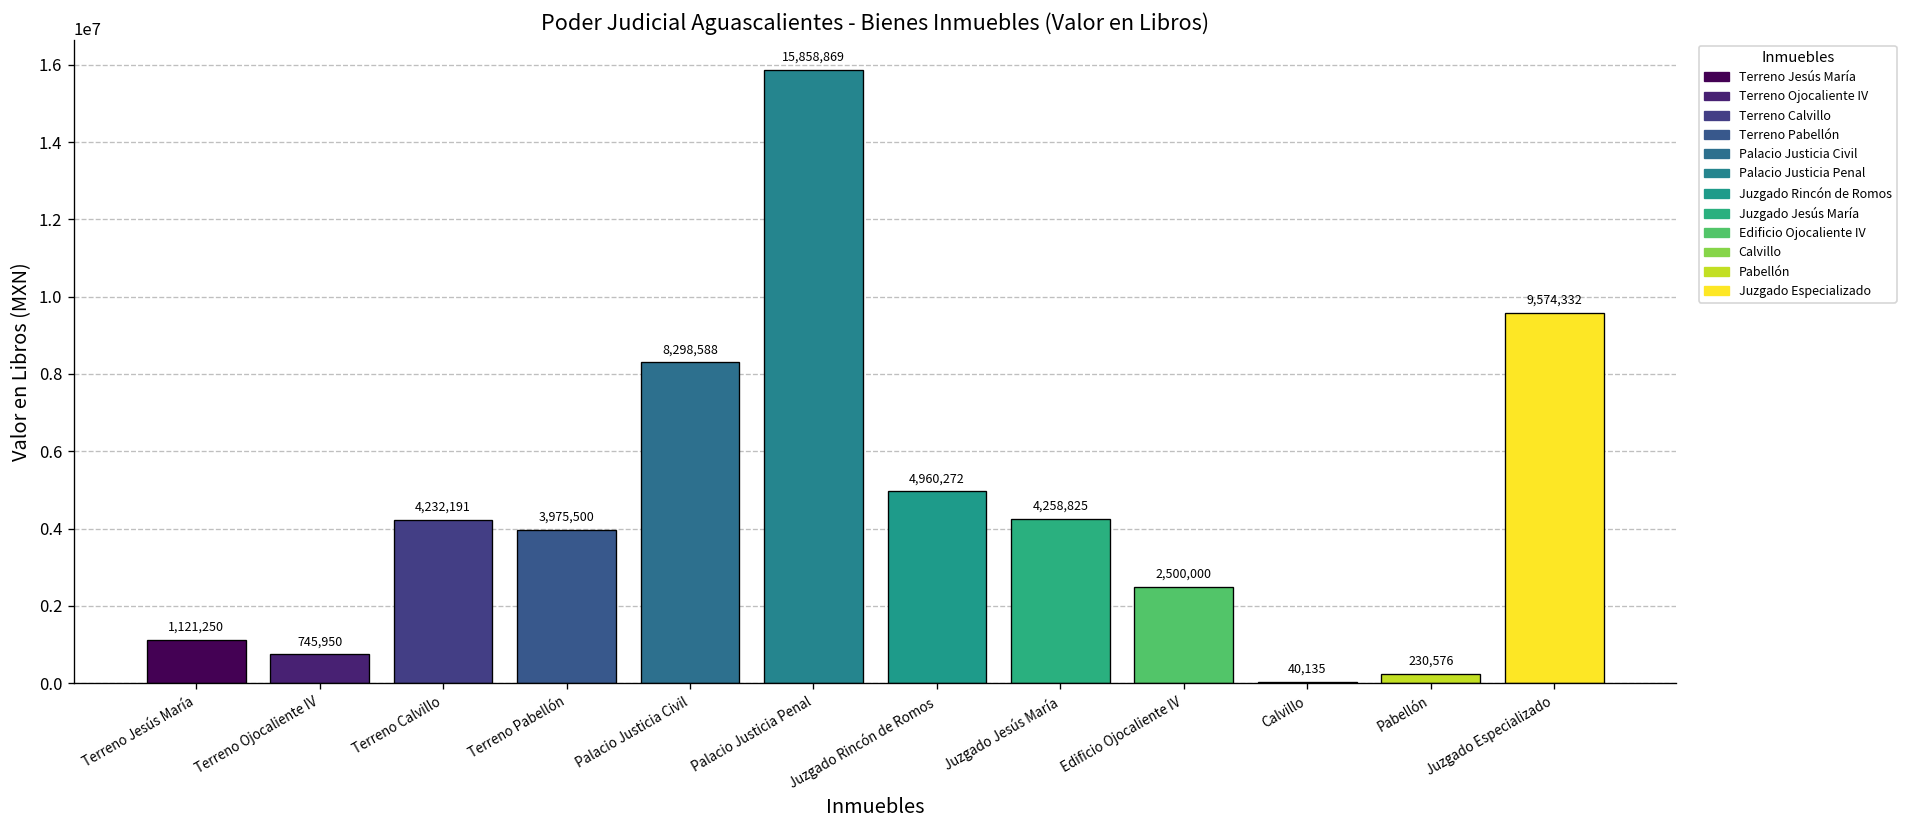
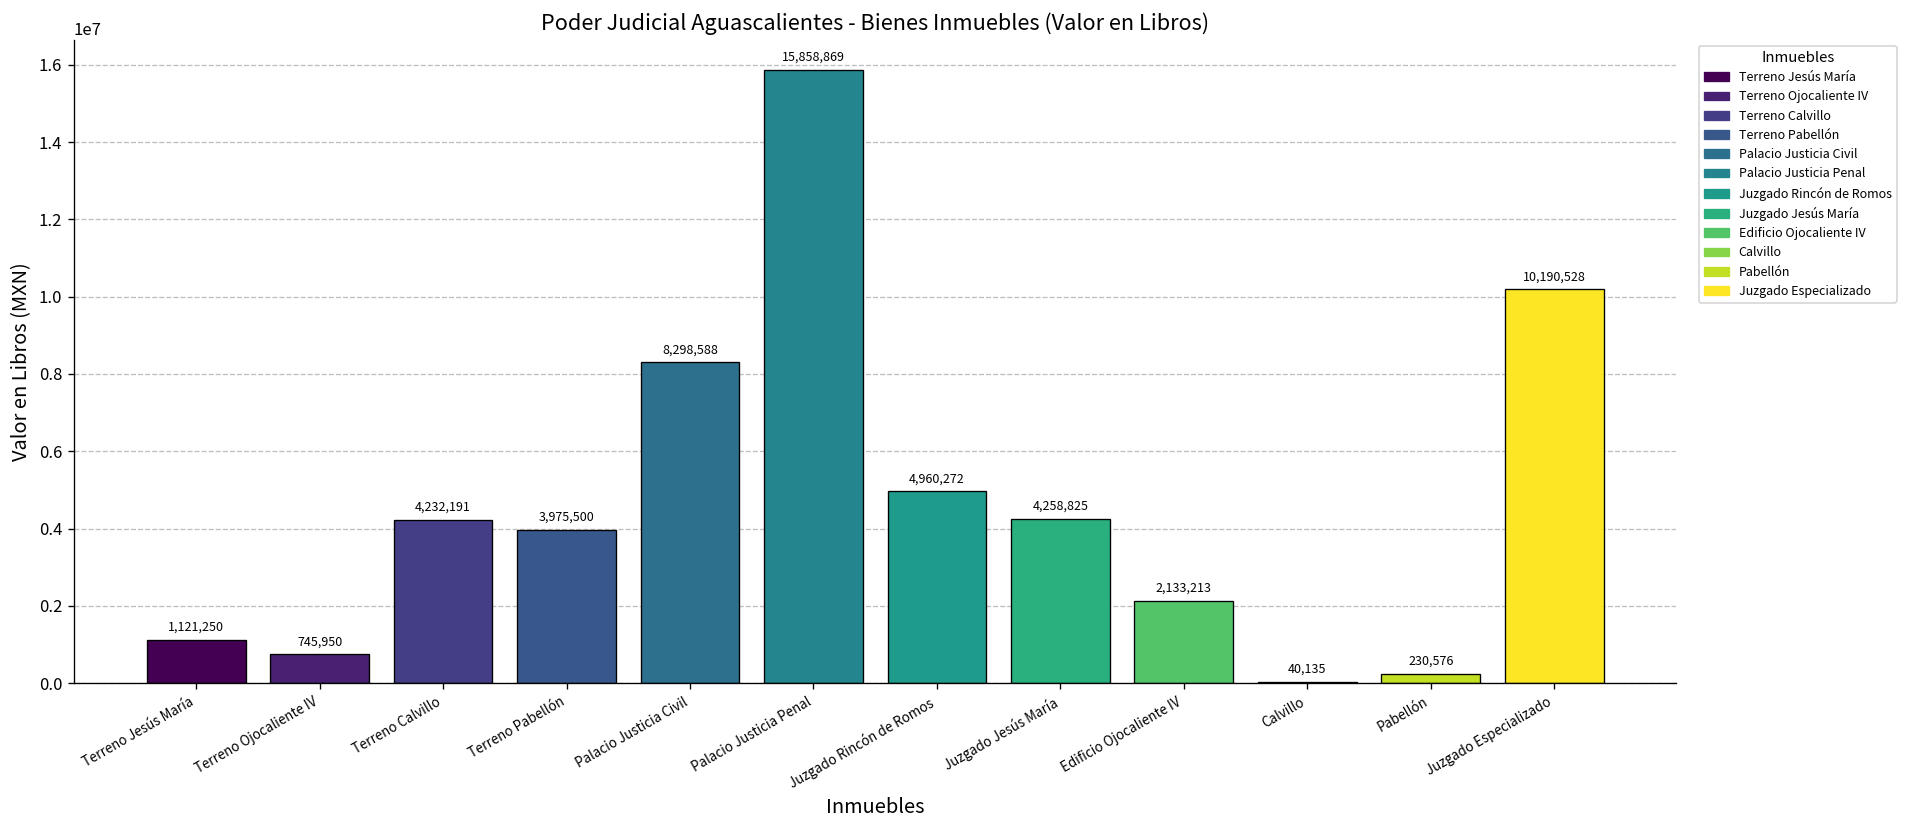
  {
    "Terreno Jesús María": "1,121,250",
    "Terreno Ojocaliente IV": "745,950",
    "Terreno Calvillo": "4,232,191",
    "Terreno Pabellón": "3,975,500",
    "Palacio Justicia Civil": "8,298,588",
    "Palacio Justicia Penal": "15,858,869",
    "Juzgado Rincón de Romos": "4,960,272",
    "Juzgado Jesús María": "4,258,825",
-   "Edificio Ojocaliente IV": "2,500,000",
+   "Edificio Ojocaliente IV": "2,133,213",
    "Calvillo": "40,135",
    "Pabellón": "230,576",
-   "Juzgado Especializado": "9,574,332"
+   "Juzgado Especializado": "10,190,528"
  }
